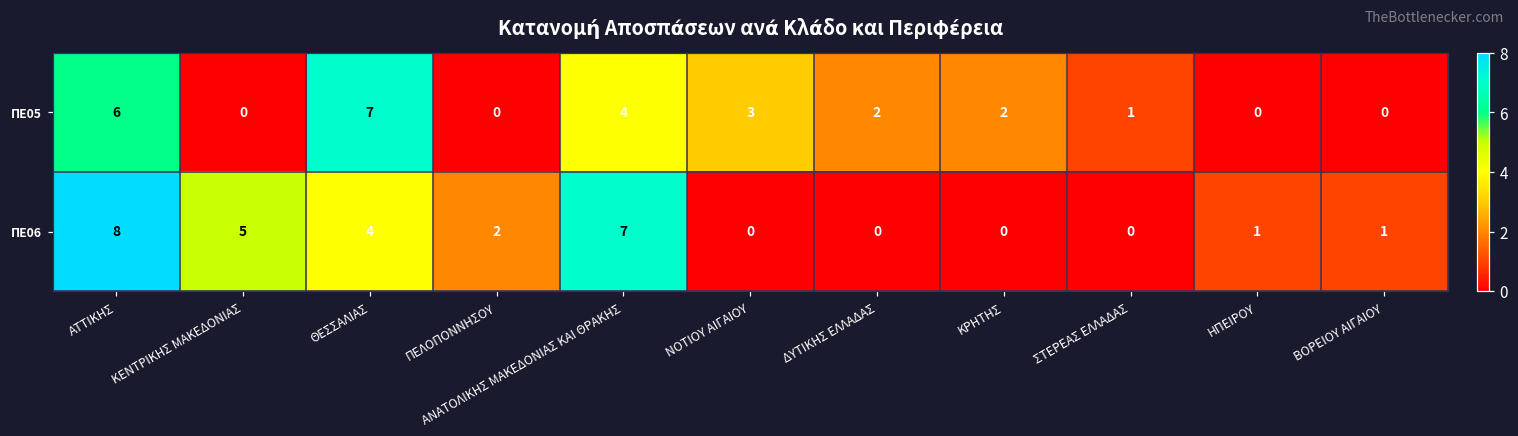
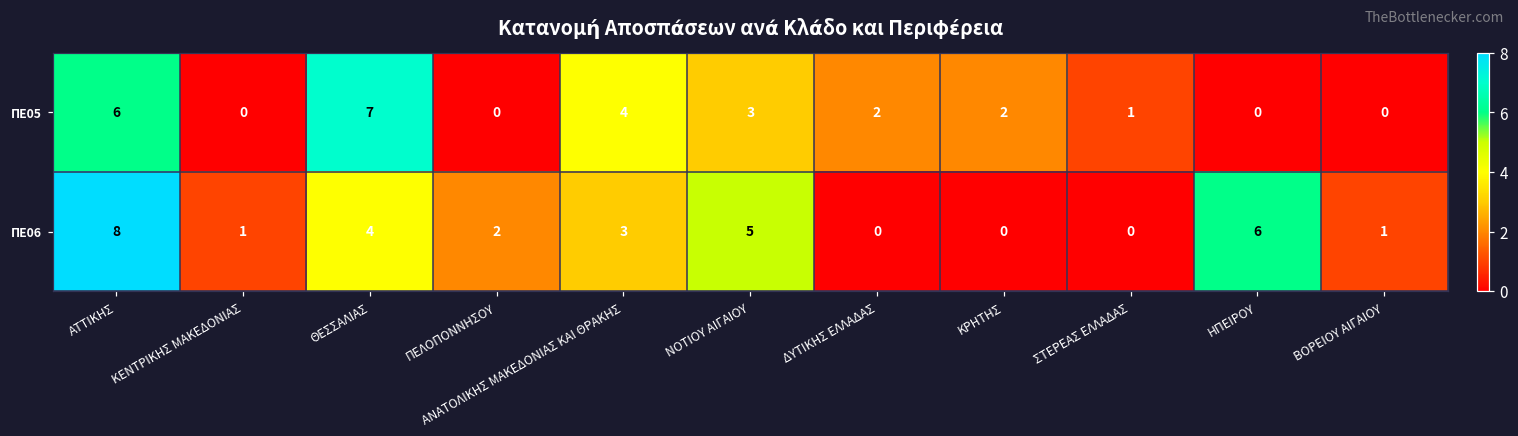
  {
    "ΠΕ05": {
      "ΑΤΤΙΚΗΣ": 6,
      "ΚΕΝΤΡΙΚΗΣ ΜΑΚΕΔΟΝΙΑΣ": 0,
      "ΘΕΣΣΑΛΙΑΣ": 7,
      "ΠΕΛΟΠΟΝΝΗΣΟΥ": 0,
      "ΑΝΑΤΟΛΙΚΗΣ ΜΑΚΕΔΟΝΙΑΣ ΚΑΙ ΘΡΑΚΗΣ": 4,
      "ΝΟΤΙΟΥ ΑΙΓΑΙΟΥ": 3,
      "ΔΥΤΙΚΗΣ ΕΛΛΑΔΑΣ": 2,
      "ΚΡΗΤΗΣ": 2,
      "ΣΤΕΡΕΑΣ ΕΛΛΑΔΑΣ": 1,
      "ΗΠΕΙΡΟΥ": 0,
      "ΒΟΡΕΙΟΥ ΑΙΓΑΙΟΥ": 0
    },
    "ΠΕ06": {
      "ΑΤΤΙΚΗΣ": 8,
-     "ΚΕΝΤΡΙΚΗΣ ΜΑΚΕΔΟΝΙΑΣ": 5,
+     "ΚΕΝΤΡΙΚΗΣ ΜΑΚΕΔΟΝΙΑΣ": 1,
      "ΘΕΣΣΑΛΙΑΣ": 4,
      "ΠΕΛΟΠΟΝΝΗΣΟΥ": 2,
-     "ΑΝΑΤΟΛΙΚΗΣ ΜΑΚΕΔΟΝΙΑΣ ΚΑΙ ΘΡΑΚΗΣ": 7,
-     "ΝΟΤΙΟΥ ΑΙΓΑΙΟΥ": 0,
+     "ΑΝΑΤΟΛΙΚΗΣ ΜΑΚΕΔΟΝΙΑΣ ΚΑΙ ΘΡΑΚΗΣ": 3,
+     "ΝΟΤΙΟΥ ΑΙΓΑΙΟΥ": 5,
      "ΔΥΤΙΚΗΣ ΕΛΛΑΔΑΣ": 0,
      "ΚΡΗΤΗΣ": 0,
      "ΣΤΕΡΕΑΣ ΕΛΛΑΔΑΣ": 0,
-     "ΗΠΕΙΡΟΥ": 1,
+     "ΗΠΕΙΡΟΥ": 6,
      "ΒΟΡΕΙΟΥ ΑΙΓΑΙΟΥ": 1
    }
  }
